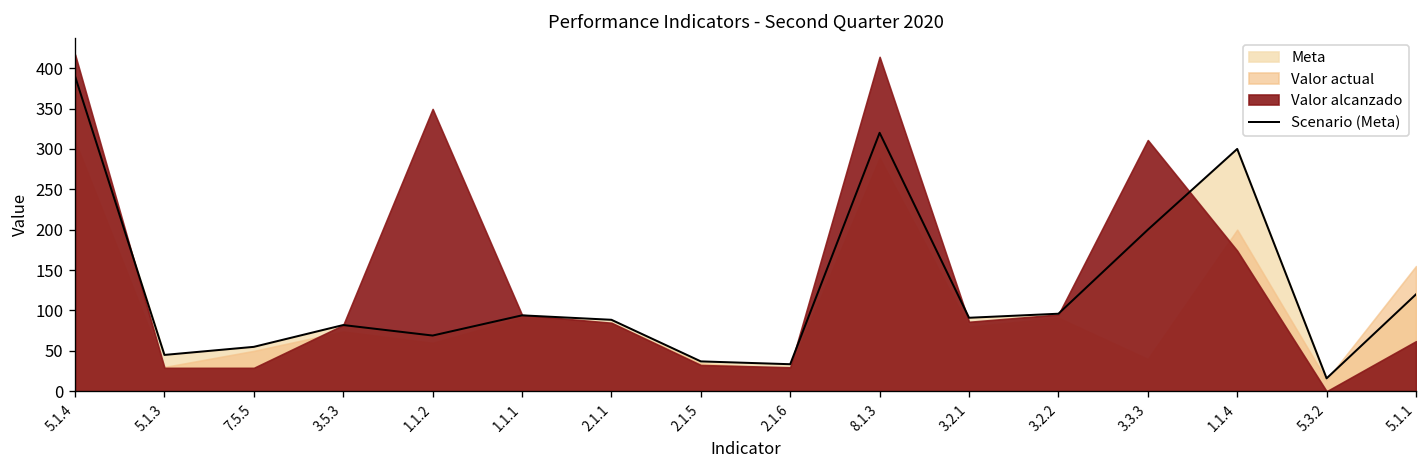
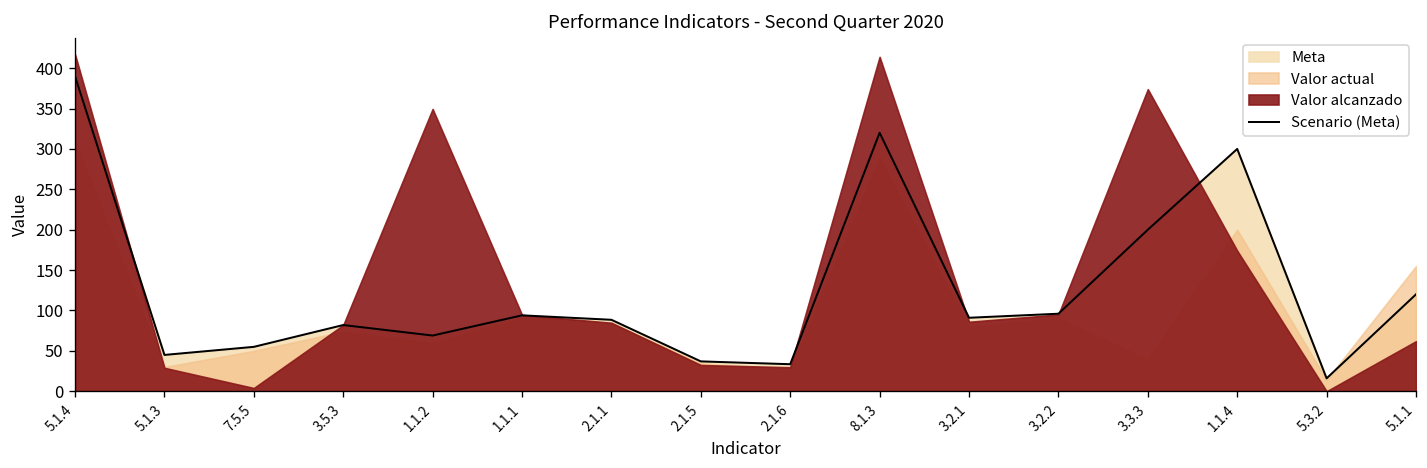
  {
    "Valor alcanzado": {
      "5.1.4": 420,
-     "7.5.5": 30,
+     "7.5.5": 0,
      "1.1.2": 350,
      "8.1.3": 410,
      "3.2.1": 90,
-     "3.3.3": 310,
+     "3.3.3": 370,
      "1.1.4": 170,
      "5.3.2": 0,
      "5.1.1": 60
    }
  }
